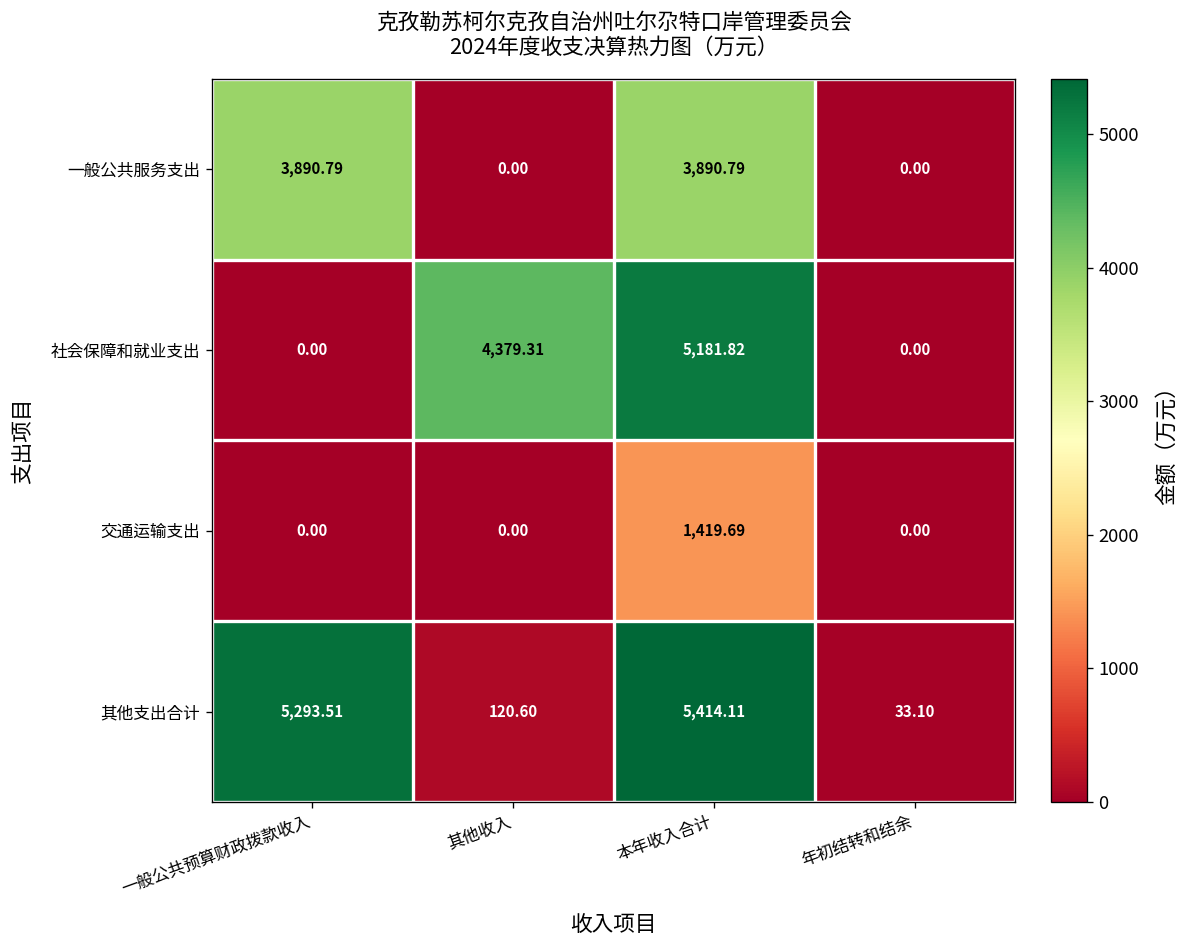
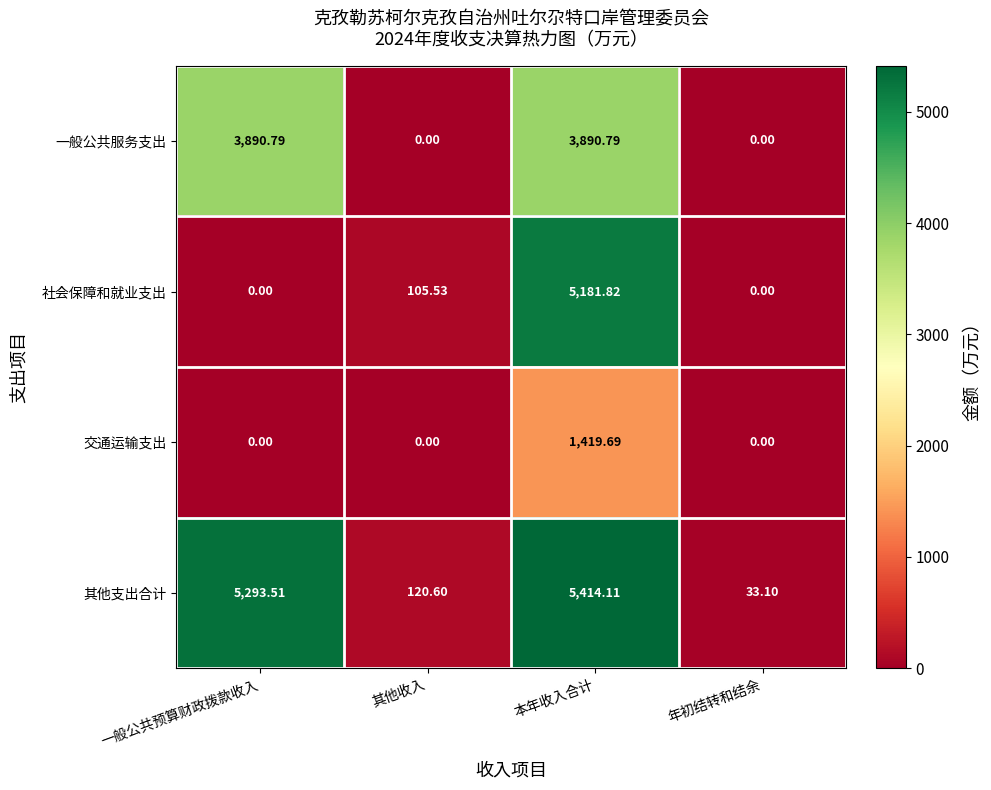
  {
    "一般公共服务支出": {
      "一般公共预算财政拨款收入": "3,890.79",
      "其他收入": "0.00",
      "本年收入合计": "3,890.79",
      "年初结转和结余": "0.00"
    },
    "社会保障和就业支出": {
      "一般公共预算财政拨款收入": "0.00",
-     "其他收入": "4,379.31",
+     "其他收入": "105.53",
      "本年收入合计": "5,181.82",
      "年初结转和结余": "0.00"
    },
    "交通运输支出": {
      "一般公共预算财政拨款收入": "0.00",
      "其他收入": "0.00",
      "本年收入合计": "1,419.69",
      "年初结转和结余": "0.00"
    },
    "其他支出合计": {
      "一般公共预算财政拨款收入": "5,293.51",
      "其他收入": "120.60",
      "本年收入合计": "5,414.11",
      "年初结转和结余": "33.10"
    }
  }
